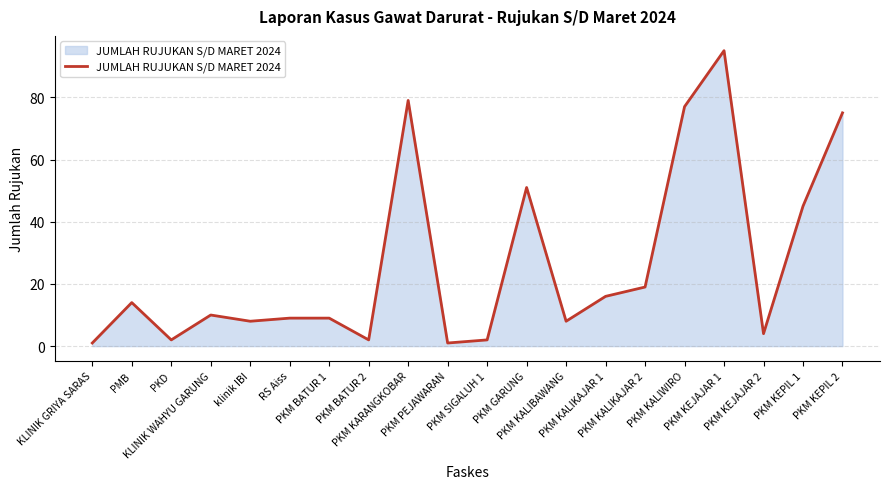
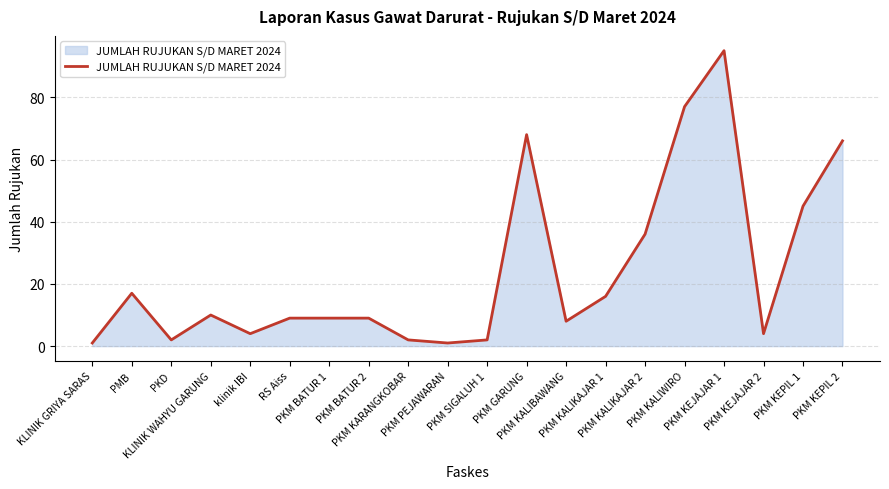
  {
    "KLINIK GRIYA SARAS": 1,
-   "PMB": 14,
+   "PMB": 17,
    "PKD": 2,
    "KLINIK WAHYU GARUNG": 10,
-   "klinik IBI": 8,
+   "klinik IBI": 4,
    "RS Aiss": 9,
    "PKM BATUR 1": 9,
-   "PKM BATUR 2": 2,
-   "PKM KARANGKOBAR": 79,
+   "PKM BATUR 2": 9,
+   "PKM KARANGKOBAR": 2,
    "PKM PEJAWARAN": 1,
    "PKM SIGALUH 1": 2,
-   "PKM GARUNG": 51,
+   "PKM GARUNG": 68,
    "PKM KALIBAWANG": 8,
    "PKM KALIKAJAR 1": 16,
-   "PKM KALIKAJAR 2": 19,
+   "PKM KALIKAJAR 2": 36,
    "PKM KALIWIRO": 77,
    "PKM KEJAJAR 1": 95,
    "PKM KEJAJAR 2": 4,
    "PKM KEPIL 1": 45,
-   "PKM KEPIL 2": 75
+   "PKM KEPIL 2": 66
  }
